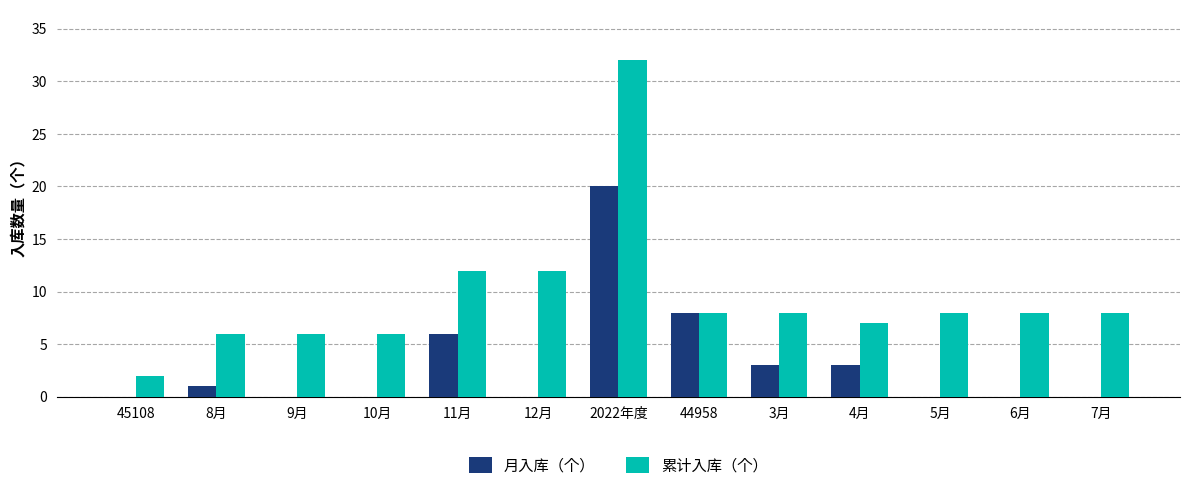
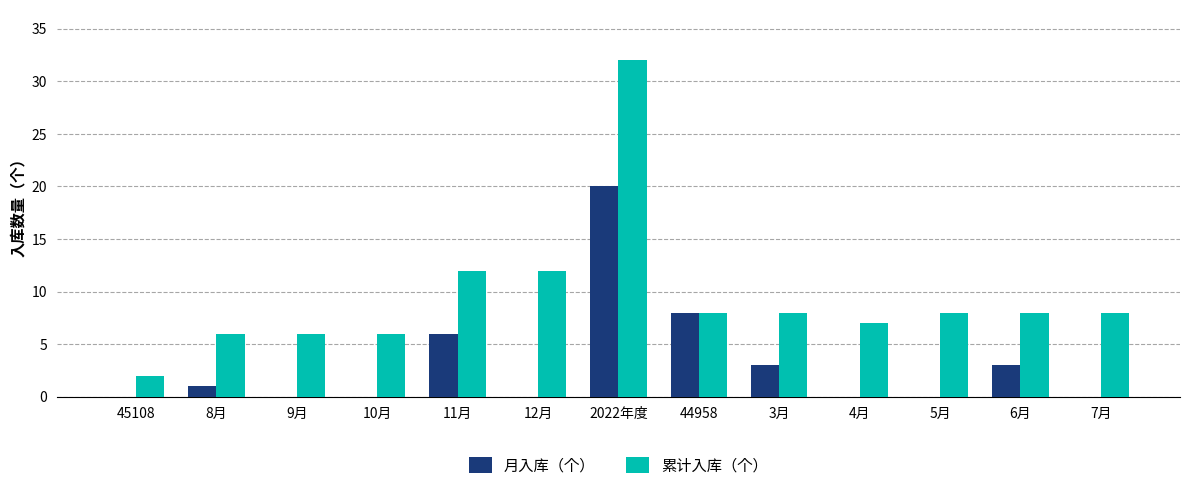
  {
    "月入库（个）": {
      "45108": 0,
      "8月": 1,
      "9月": 0,
      "10月": 0,
      "11月": 6,
      "12月": 0,
      "2022年度": 20,
      "44958": 8,
      "3月": 3,
-     "4月": 3,
+     "4月": 0,
      "5月": 0,
-     "6月": 0,
+     "6月": 3,
      "7月": 0
    },
    "累计入库（个）": {
      "45108": 2,
      "8月": 6,
      "9月": 6,
      "10月": 6,
      "11月": 12,
      "12月": 12,
      "2022年度": 32,
      "44958": 8,
      "3月": 8,
      "4月": 7,
      "5月": 8,
      "6月": 8,
      "7月": 8
    }
  }
